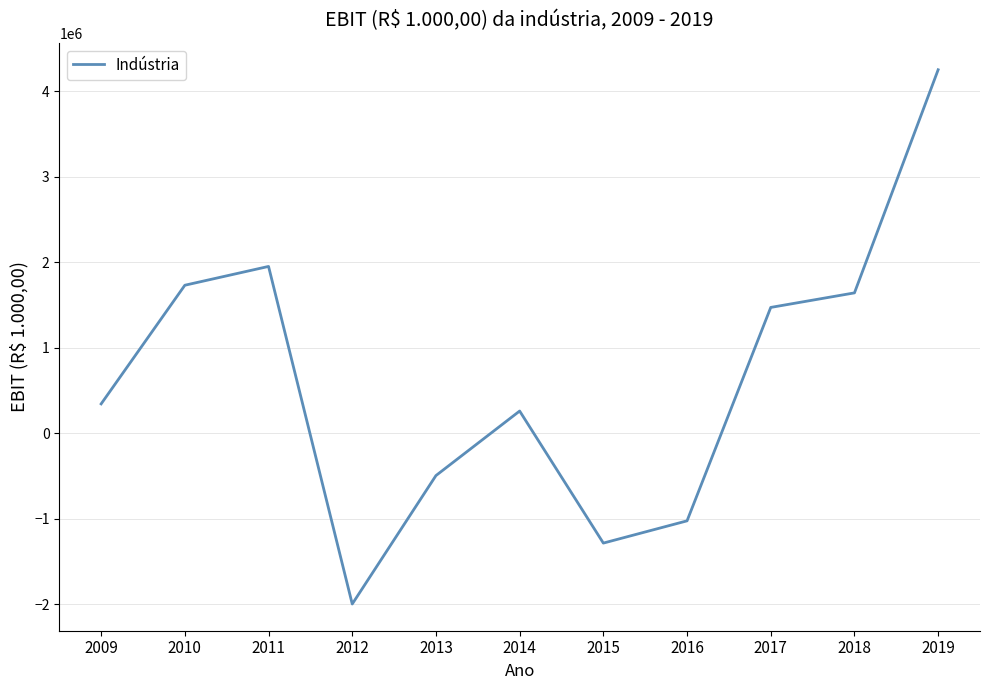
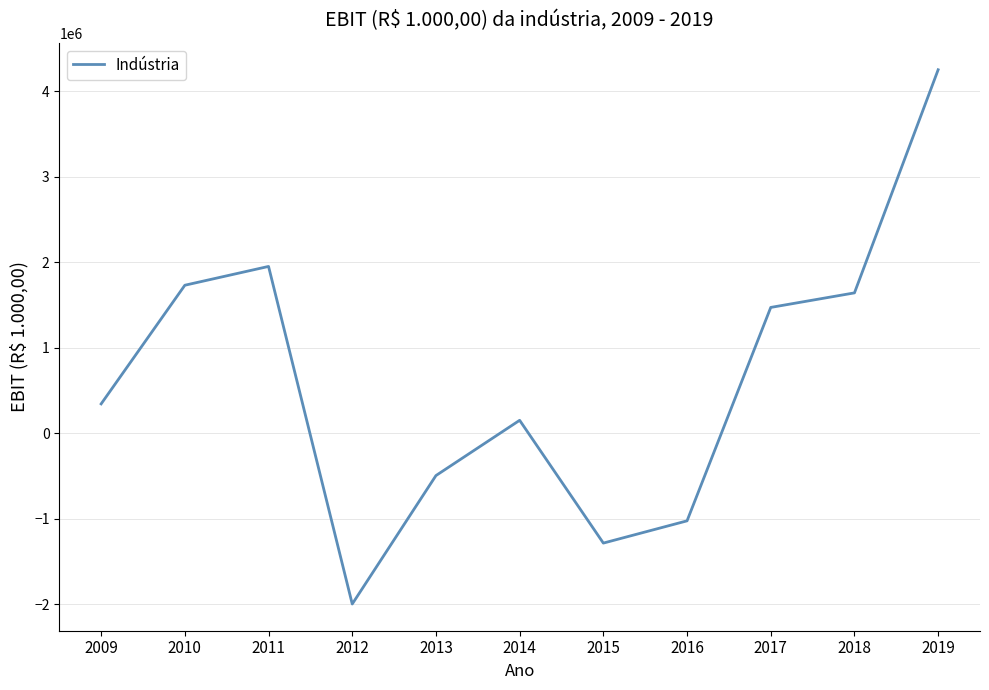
  {
    "2009": 300000,
    "2010": 1700000,
    "2011": 2000000,
    "2012": -2000000,
    "2013": -500000,
-   "2014": 300000,
+   "2014": 200000,
    "2015": -1300000,
    "2016": -1000000,
    "2017": 1500000,
    "2018": 1600000,
    "2019": 4300000
  }
